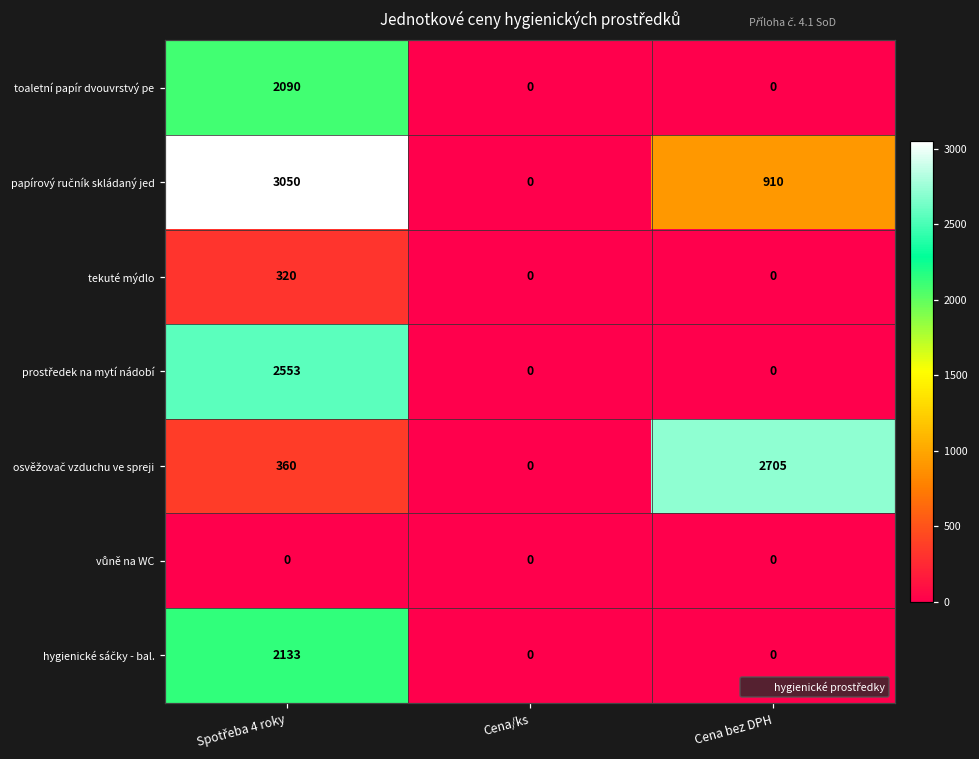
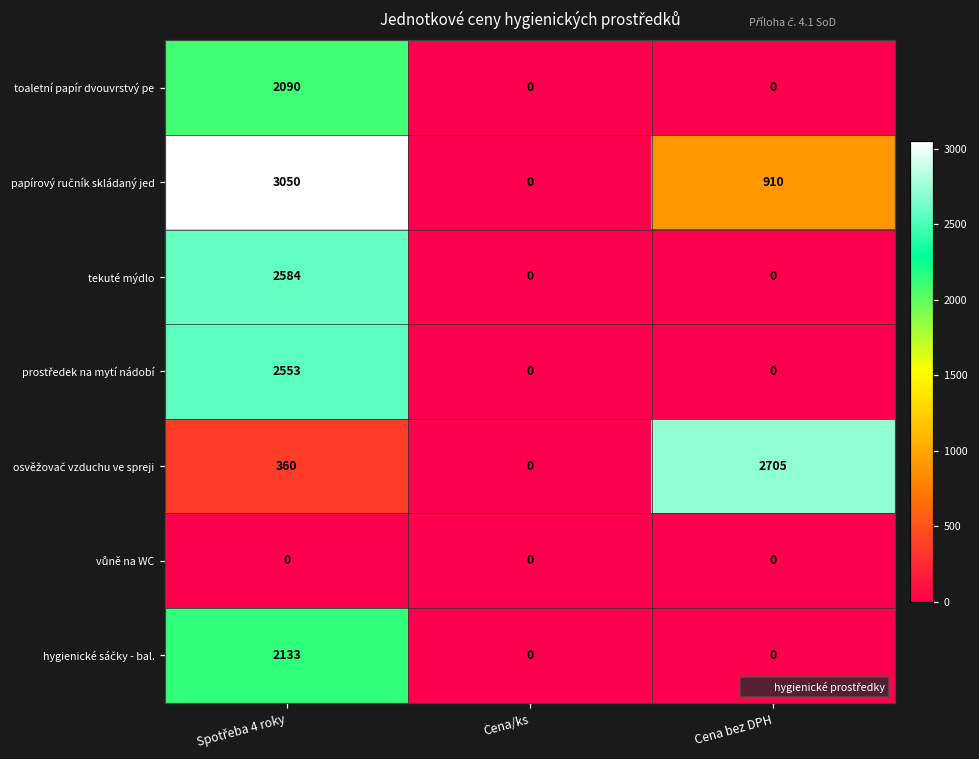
  {
    "toaletní papír dvouvrstvý pe": {
      "Spotřeba 4 roky": 2090,
      "Cena/ks": 0,
      "Cena bez DPH": 0
    },
    "papírový ručník skládaný jed": {
      "Spotřeba 4 roky": 3050,
      "Cena/ks": 0,
      "Cena bez DPH": 910
    },
    "tekuté mýdlo": {
-     "Spotřeba 4 roky": 320,
+     "Spotřeba 4 roky": 2584,
      "Cena/ks": 0,
      "Cena bez DPH": 0
    },
    "prostředek na mytí nádobí": {
      "Spotřeba 4 roky": 2553,
      "Cena/ks": 0,
      "Cena bez DPH": 0
    },
    "osvěžovač vzduchu ve spreji": {
      "Spotřeba 4 roky": 360,
      "Cena/ks": 0,
      "Cena bez DPH": 2705
    },
    "vůně na WC": {
      "Spotřeba 4 roky": 0,
      "Cena/ks": 0,
      "Cena bez DPH": 0
    },
    "hygienické sáčky - bal.": {
      "Spotřeba 4 roky": 2133,
      "Cena/ks": 0,
      "Cena bez DPH": 0
    }
  }
